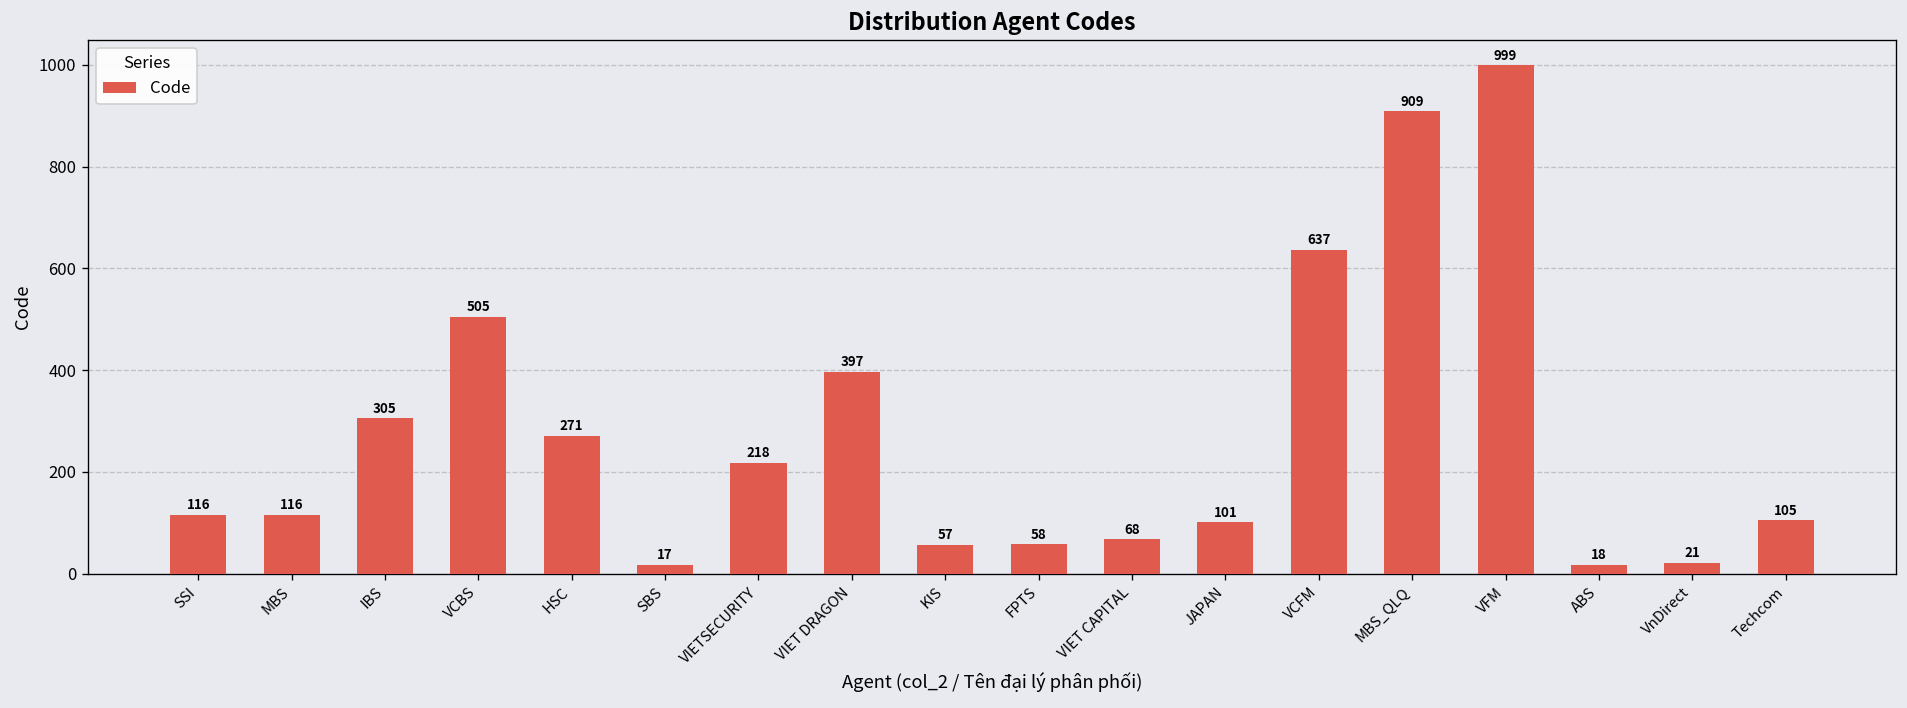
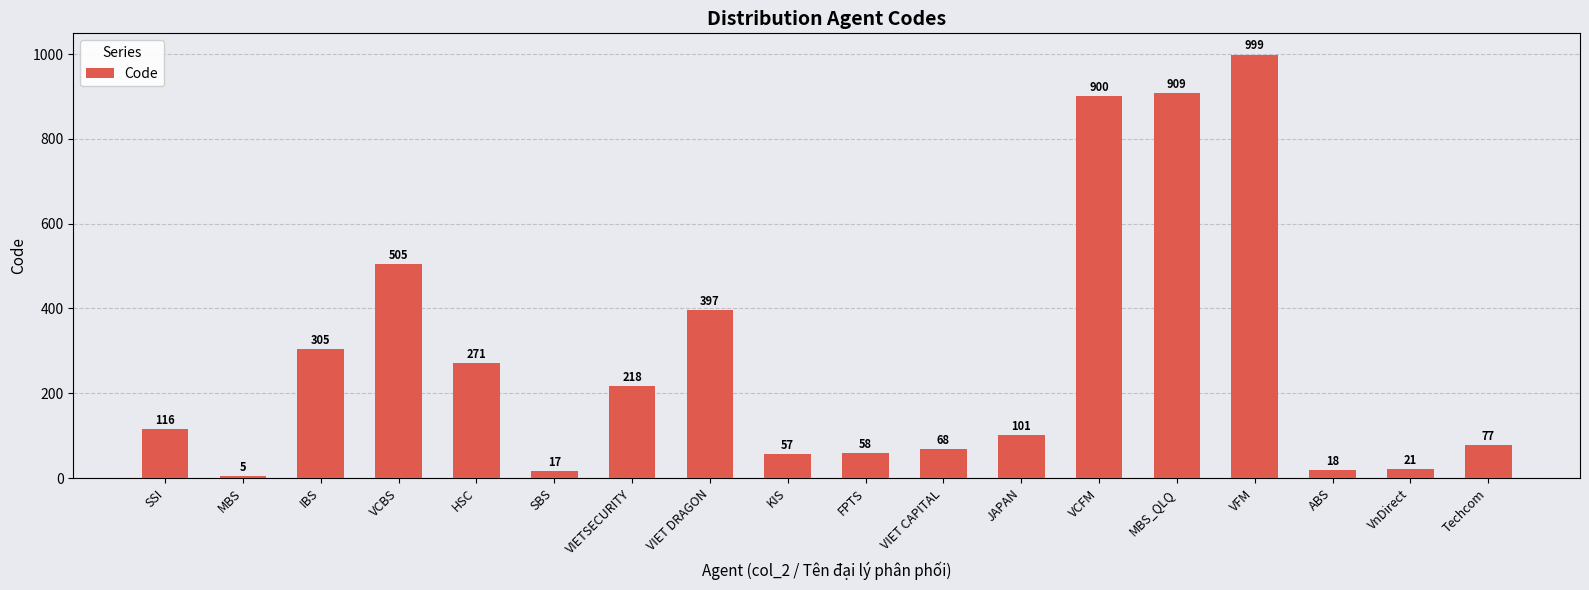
  {
    "SSI": 116,
-   "MBS": 116,
+   "MBS": 5,
    "IBS": 305,
    "VCBS": 505,
    "HSC": 271,
    "SBS": 17,
    "VIETSECURITY": 218,
    "VIET DRAGON": 397,
    "KIS": 57,
    "FPTS": 58,
    "VIET CAPITAL": 68,
    "JAPAN": 101,
-   "VCFM": 637,
+   "VCFM": 900,
    "MBS_QLQ": 909,
    "VFM": 999,
    "ABS": 18,
    "VnDirect": 21,
-   "Techcom": 105
+   "Techcom": 77
  }
